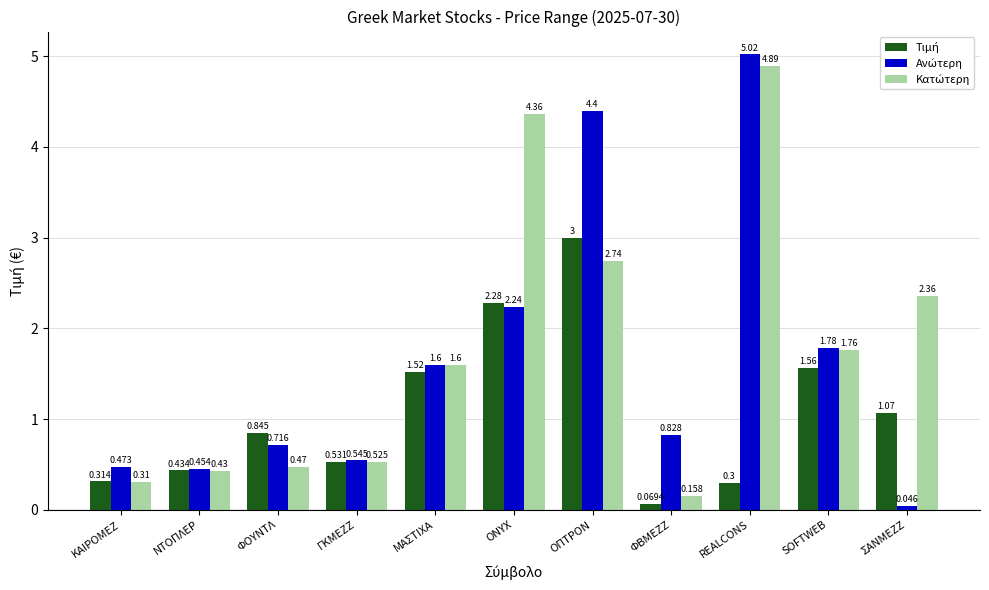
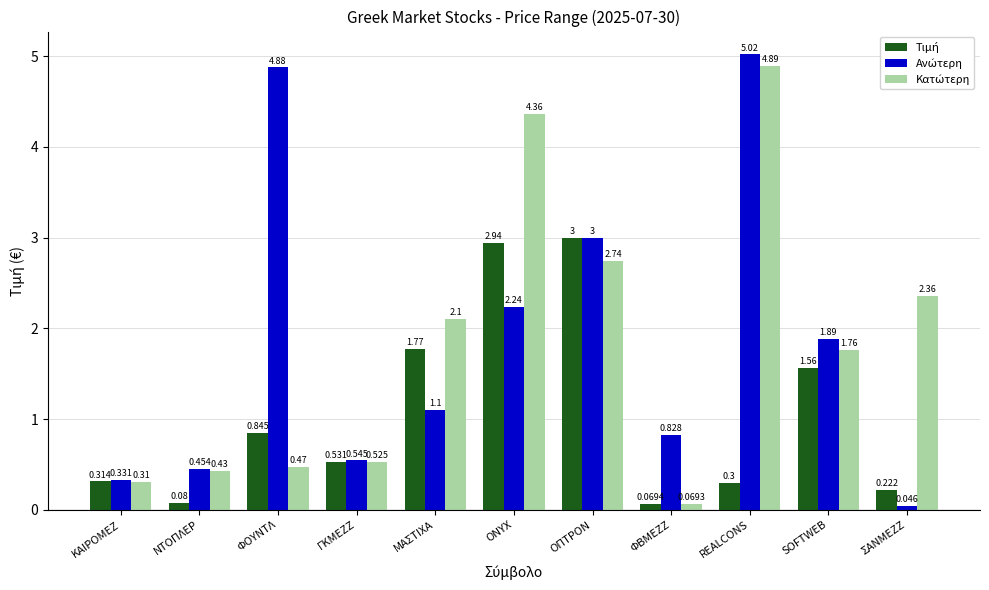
  {
    "Τιμή": {
      "ΚΑΙΡΟΜΕΖ": 0.314,
-     "ΝΤΟΠΛΕΡ": 0.434,
+     "ΝΤΟΠΛΕΡ": 0.08,
      "ΦΟΥΝΤΛ": 0.845,
      "ΓΚΜΕΖΖ": 0.531,
-     "ΜΑΣΤΙΧΑ": 1.52,
-     "ONYX": 2.28,
+     "ΜΑΣΤΙΧΑ": 1.77,
+     "ONYX": 2.94,
      "ΟΠΤΡΟΝ": 3,
      "ΦΒΜΕΖΖ": 0.0694,
      "REALCONS": 0.3,
      "SOFTWEB": 1.56,
-     "ΣΑΝΜΕΖΖ": 1.07
+     "ΣΑΝΜΕΖΖ": 0.222
    },
    "Ανώτερη": {
-     "ΚΑΙΡΟΜΕΖ": 0.473,
+     "ΚΑΙΡΟΜΕΖ": 0.331,
      "ΝΤΟΠΛΕΡ": 0.454,
-     "ΦΟΥΝΤΛ": 0.716,
+     "ΦΟΥΝΤΛ": 4.88,
      "ΓΚΜΕΖΖ": 0.545,
-     "ΜΑΣΤΙΧΑ": 1.6,
+     "ΜΑΣΤΙΧΑ": 1.1,
      "ONYX": 2.24,
-     "ΟΠΤΡΟΝ": 4.4,
+     "ΟΠΤΡΟΝ": 3,
      "ΦΒΜΕΖΖ": 0.828,
      "REALCONS": 5.02,
-     "SOFTWEB": 1.78,
+     "SOFTWEB": 1.89,
      "ΣΑΝΜΕΖΖ": 0.046
    },
    "Κατώτερη": {
      "ΚΑΙΡΟΜΕΖ": 0.31,
      "ΝΤΟΠΛΕΡ": 0.43,
      "ΦΟΥΝΤΛ": 0.47,
      "ΓΚΜΕΖΖ": 0.525,
-     "ΜΑΣΤΙΧΑ": 1.6,
+     "ΜΑΣΤΙΧΑ": 2.1,
      "ONYX": 4.36,
      "ΟΠΤΡΟΝ": 2.74,
-     "ΦΒΜΕΖΖ": 0.158,
+     "ΦΒΜΕΖΖ": 0.0693,
      "REALCONS": 4.89,
      "SOFTWEB": 1.76,
      "ΣΑΝΜΕΖΖ": 2.36
    }
  }
